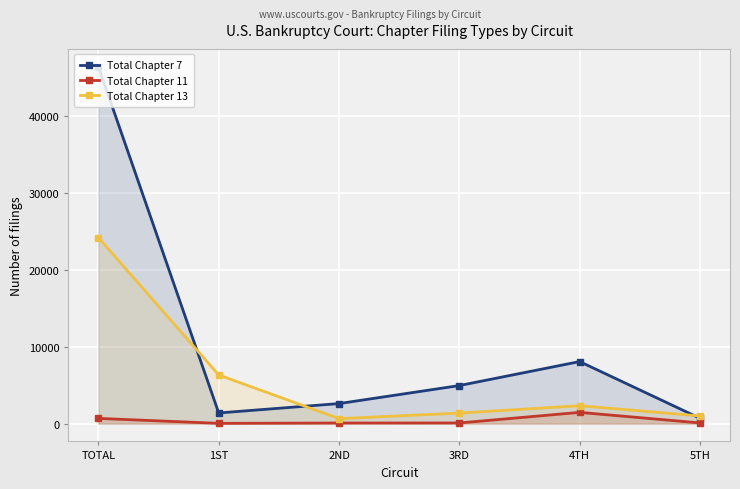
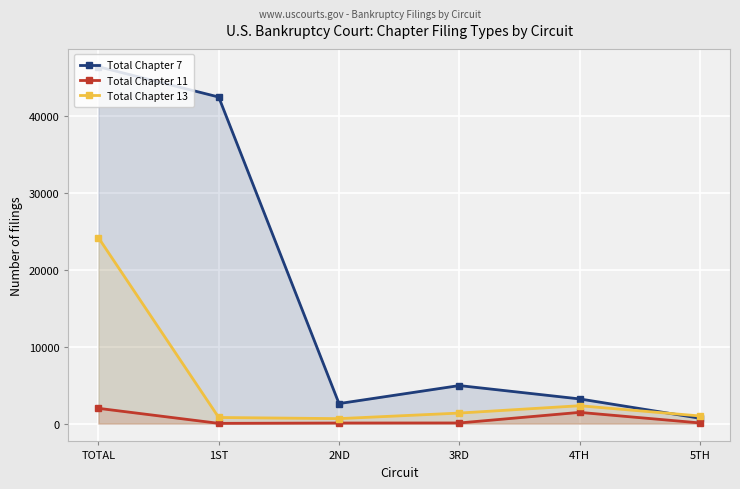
  {
    "Total Chapter 7": {
-     "1ST": 1000,
+     "1ST": 42000,
      "2ND": 3000,
      "3RD": 5000,
-     "4TH": 8000
+     "4TH": 3000
    },
    "Total Chapter 11": {
-     "TOTAL": 1000,
+     "TOTAL": 2000,
      "1ST": 0,
      "2ND": 0,
      "3RD": 0,
      "4TH": 1000,
      "5TH": 0
    },
    "Total Chapter 13": {
      "TOTAL": 24000,
-     "1ST": 6000,
+     "1ST": 1000,
      "2ND": 1000,
      "3RD": 1000,
      "4TH": 2000
    }
  }
